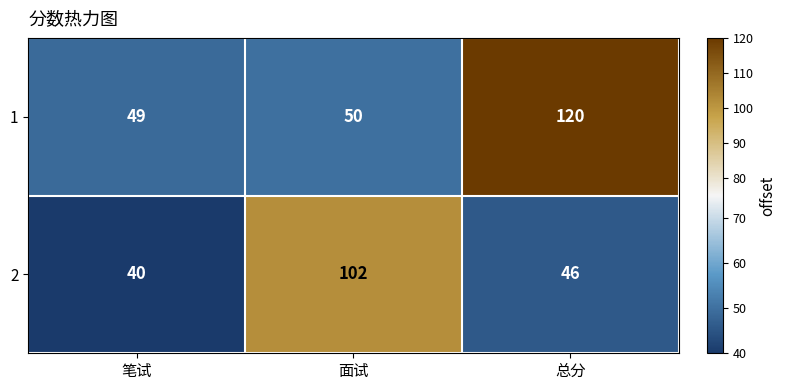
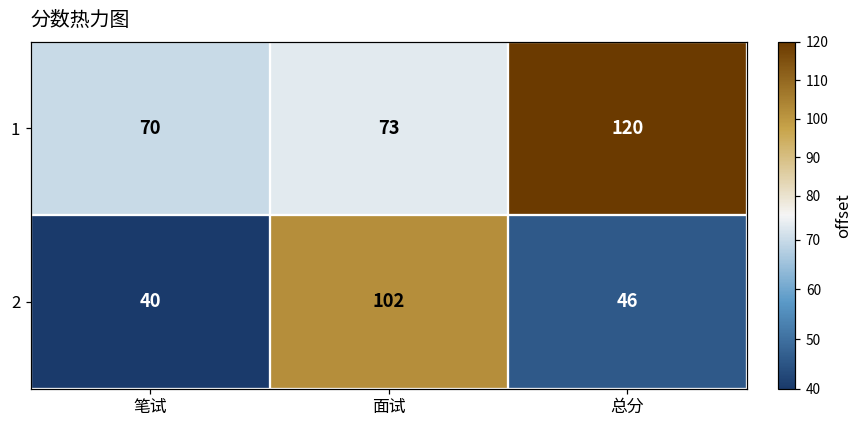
  {
    "1": {
-     "笔试": 49,
-     "面试": 50,
+     "笔试": 70,
+     "面试": 73,
      "总分": 120
    },
    "2": {
      "笔试": 40,
      "面试": 102,
      "总分": 46
    }
  }
